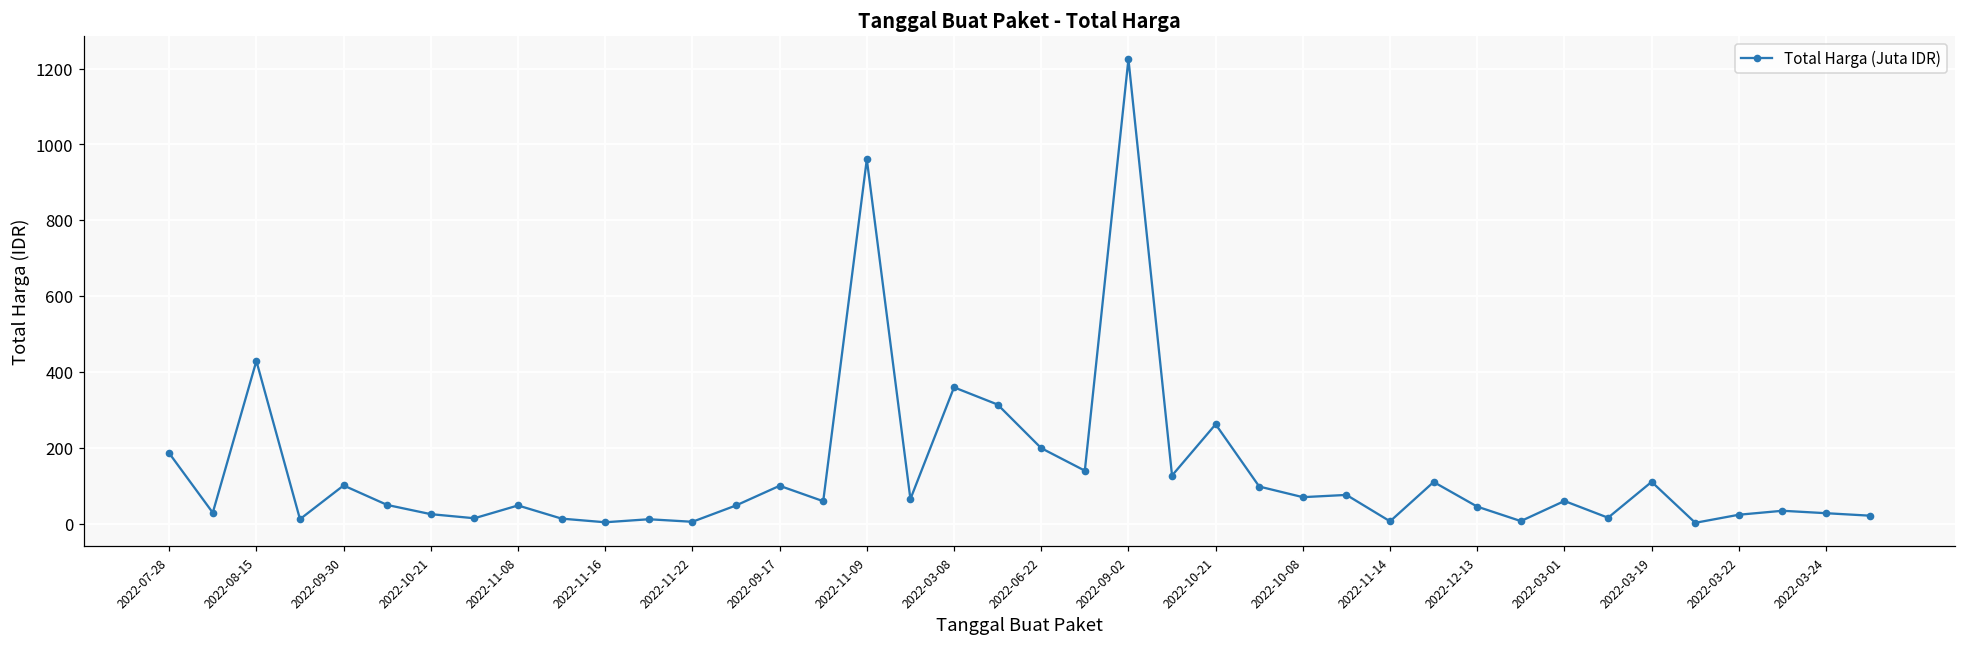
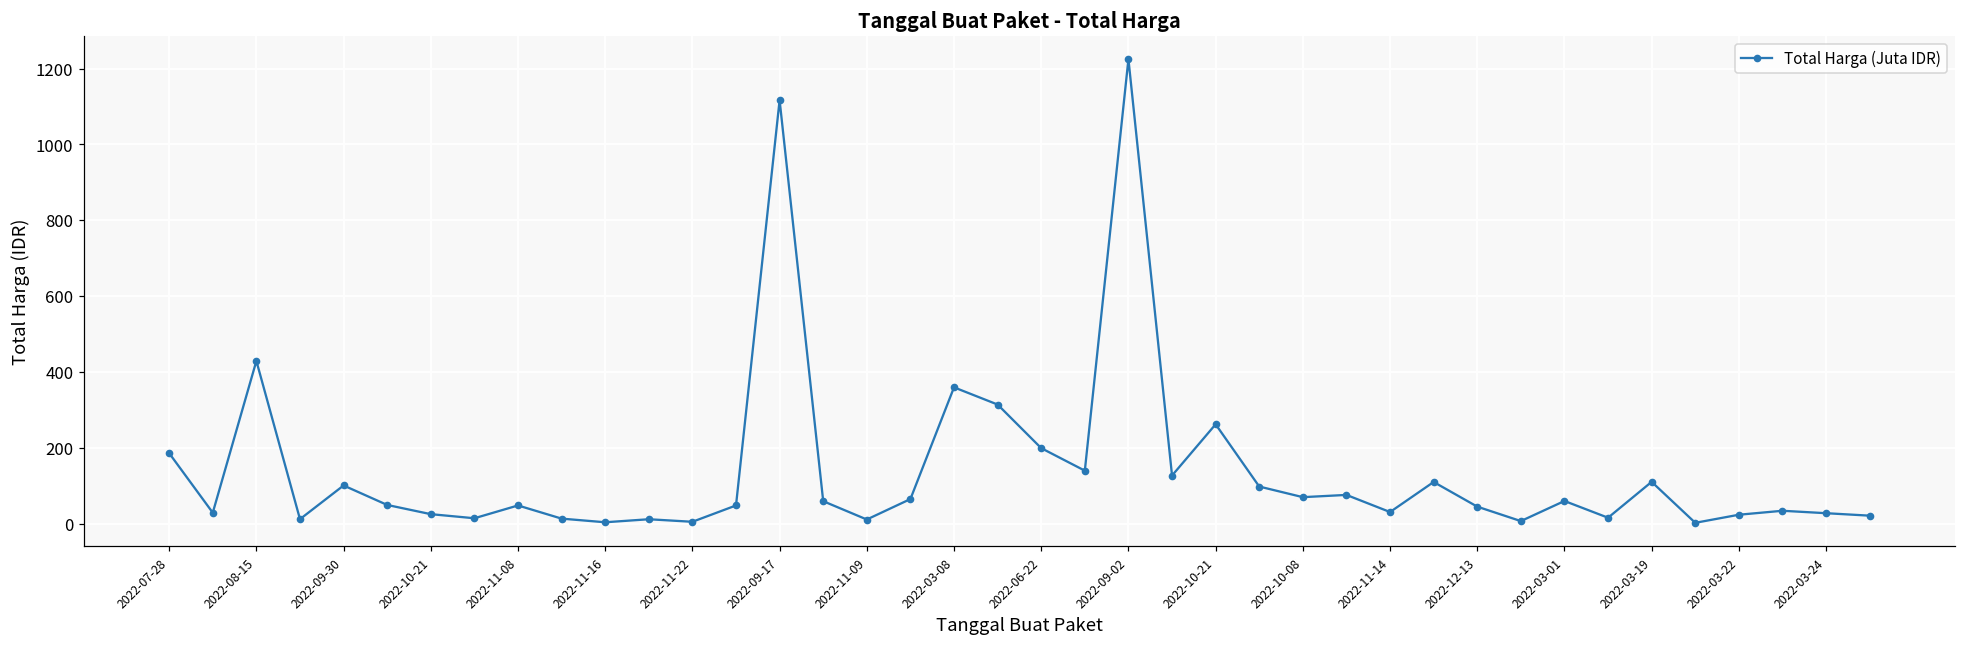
  {
    "2022-07-28": 190,
    "2022-08-15": 430,
    "2022-09-30": 100,
    "2022-11-08": 50,
    "2022-11-16": 0,
-   "2022-09-17": 100,
-   "2022-11-09": 960,
+   "2022-09-17": 1120,
+   "2022-11-09": 10,
    "2022-03-08": 360,
    "2022-06-22": 200,
    "2022-09-02": 1220,
-   "2022-11-14": 10,
+   "2022-11-14": 30,
    "2022-12-13": 50,
    "2022-03-19": 110
  }
